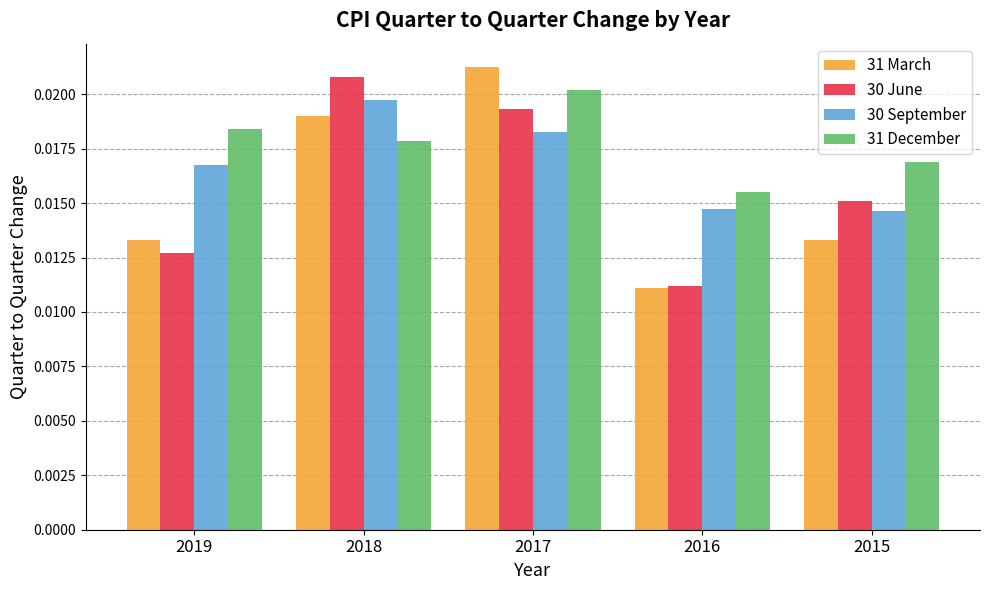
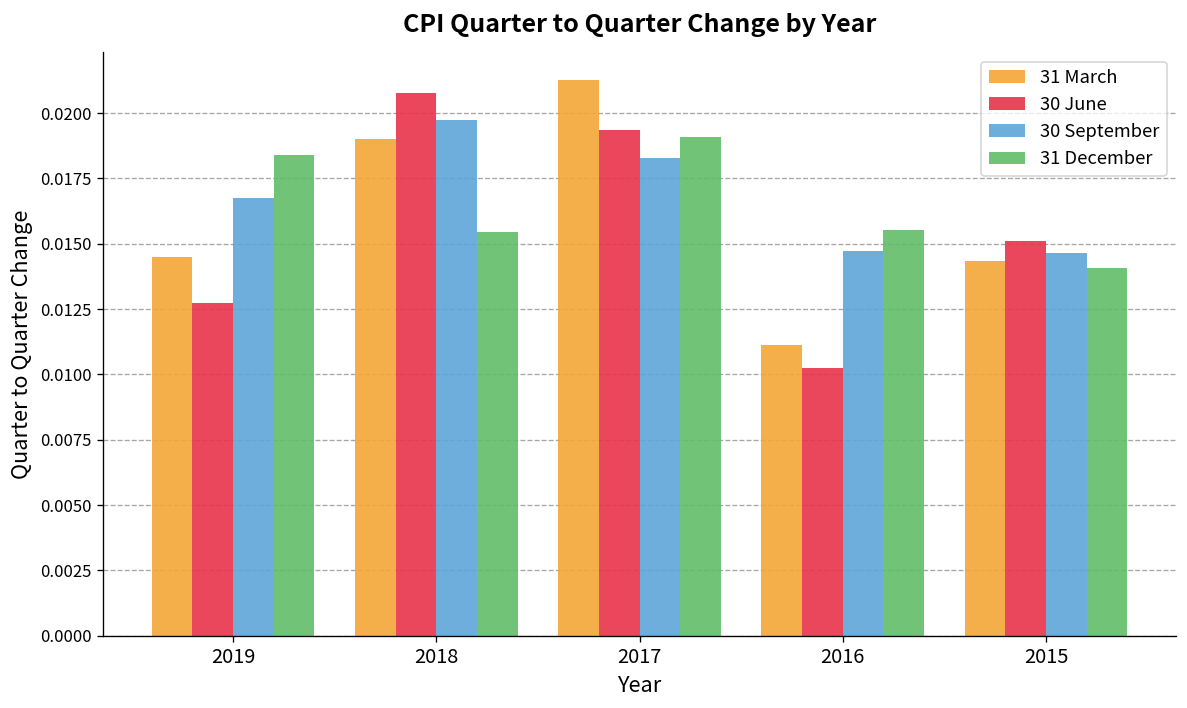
  {
    "31 March": {
-     "2019": 0.0133,
+     "2019": 0.0145,
      "2018": 0.0190,
      "2017": 0.0213,
      "2016": 0.0111,
-     "2015": 0.0133
+     "2015": 0.0143
    },
    "30 June": {
      "2019": 0.0127,
      "2018": 0.0208,
      "2017": 0.0193,
-     "2016": 0.0112,
+     "2016": 0.0102,
      "2015": 0.0151
    },
    "30 September": {
      "2019": 0.0167,
      "2018": 0.0197,
      "2017": 0.0183,
      "2016": 0.0147,
      "2015": 0.0146
    },
    "31 December": {
      "2019": 0.0184,
-     "2018": 0.0178,
-     "2017": 0.0202,
+     "2018": 0.0154,
+     "2017": 0.0191,
      "2016": 0.0155,
-     "2015": 0.0169
+     "2015": 0.0141
    }
  }
